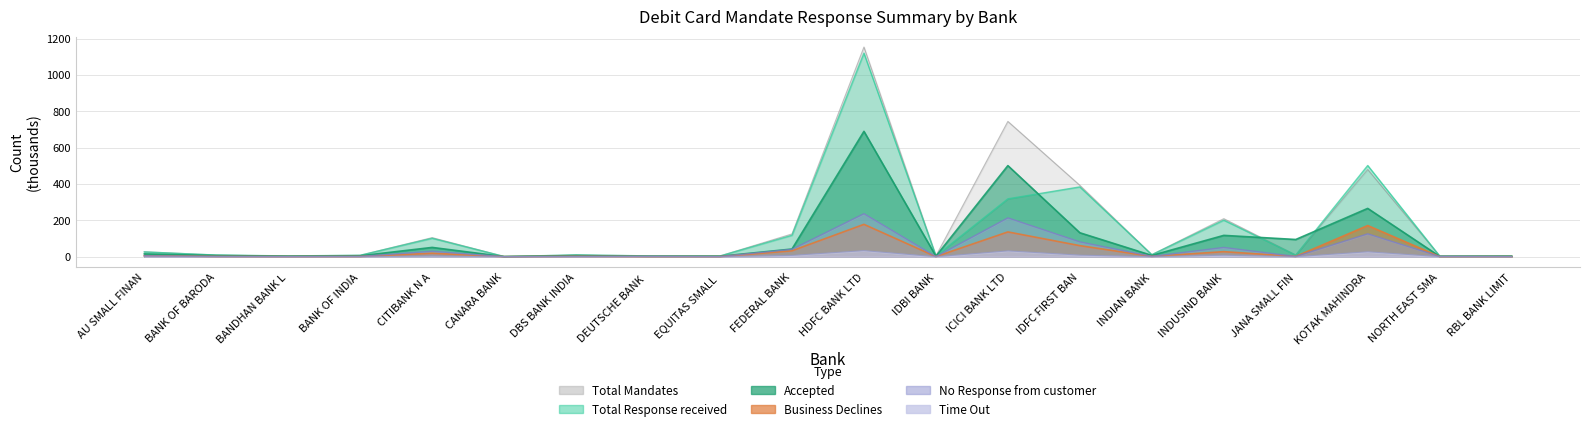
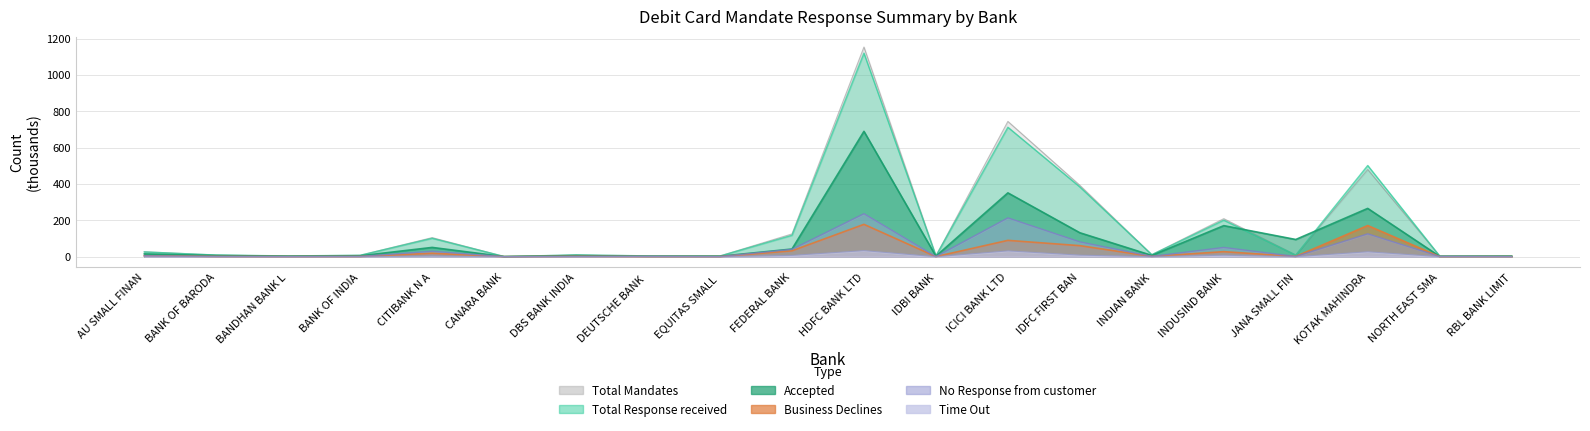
  {
    "Total Response received": {
      "HDFC BANK LTD": 1120,
-     "ICICI BANK LTD": 320,
+     "ICICI BANK LTD": 710,
      "KOTAK MAHINDRA": 500
    },
    "Accepted": {
      "CITIBANK N A": 50,
      "HDFC BANK LTD": 690,
-     "ICICI BANK LTD": 500,
+     "ICICI BANK LTD": 350,
      "IDFC FIRST BAN": 130,
-     "INDUSIND BANK": 120,
+     "INDUSIND BANK": 170,
      "JANA SMALL FIN": 90,
      "KOTAK MAHINDRA": 270
    },
    "Business Declines": {
      "HDFC BANK LTD": 180,
-     "ICICI BANK LTD": 140,
+     "ICICI BANK LTD": 90,
      "IDFC FIRST BAN": 60,
      "INDUSIND BANK": 30,
      "KOTAK MAHINDRA": 170
    }
  }
